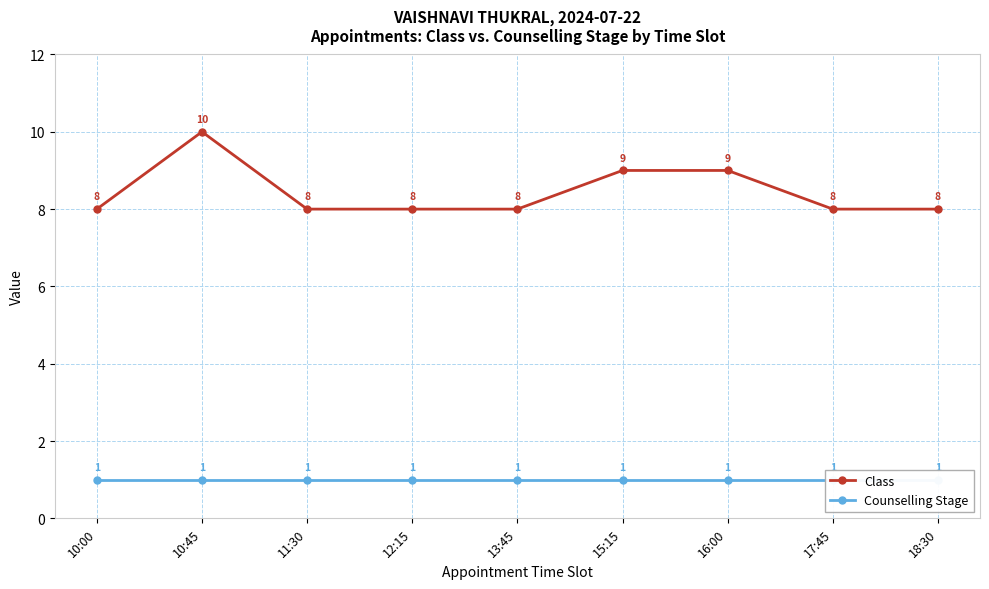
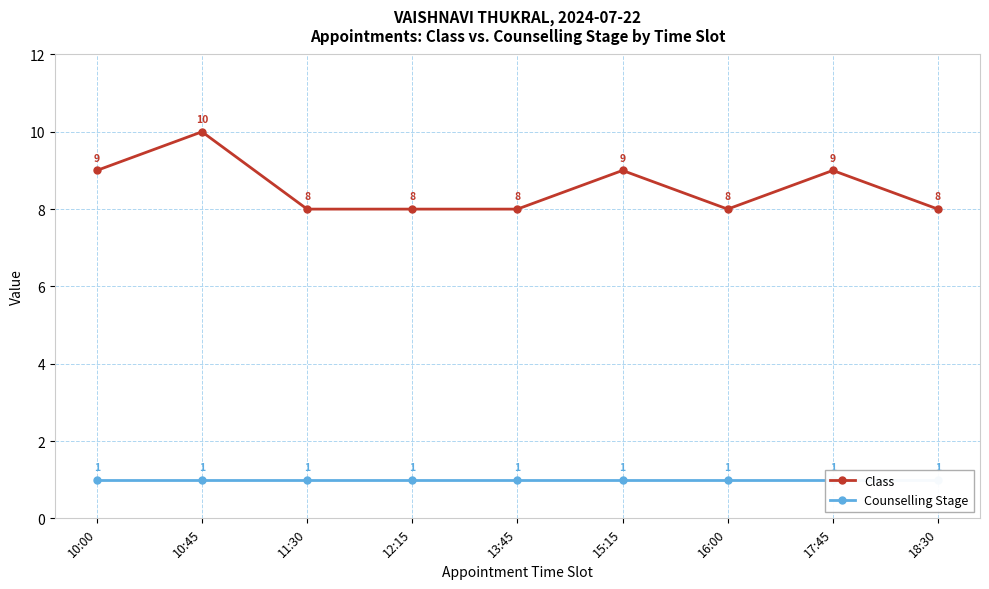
  {
    "Class": {
-     "10:00": 8,
+     "10:00": 9,
      "10:45": 10,
      "11:30": 8,
      "12:15": 8,
      "13:45": 8,
      "15:15": 9,
-     "16:00": 9,
-     "17:45": 8,
+     "16:00": 8,
+     "17:45": 9,
      "18:30": 8
    },
    "Counselling Stage": {
      "10:00": 1,
      "10:45": 1,
      "11:30": 1,
      "12:15": 1,
      "13:45": 1,
      "15:15": 1,
      "16:00": 1
    }
  }
